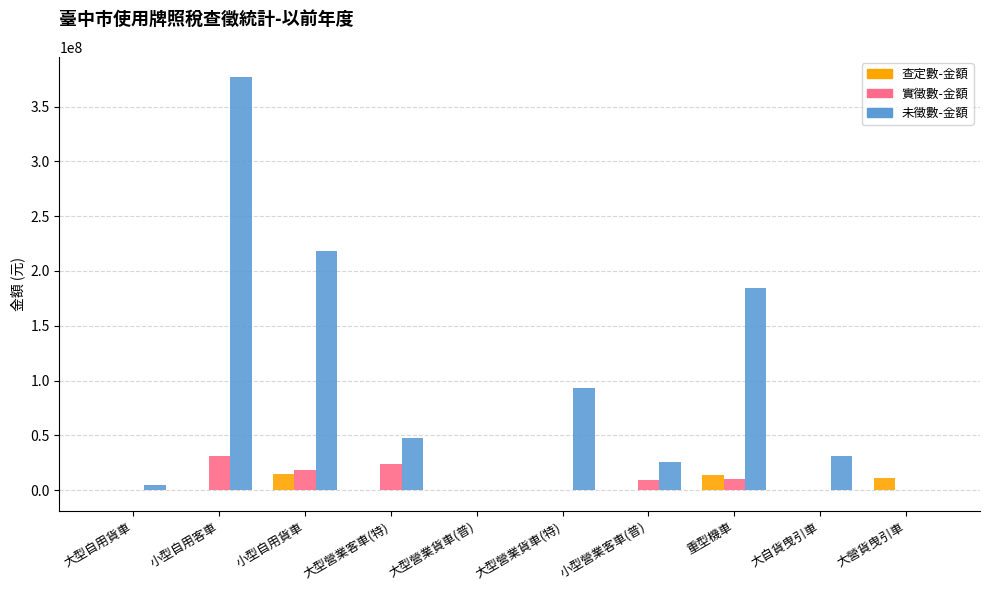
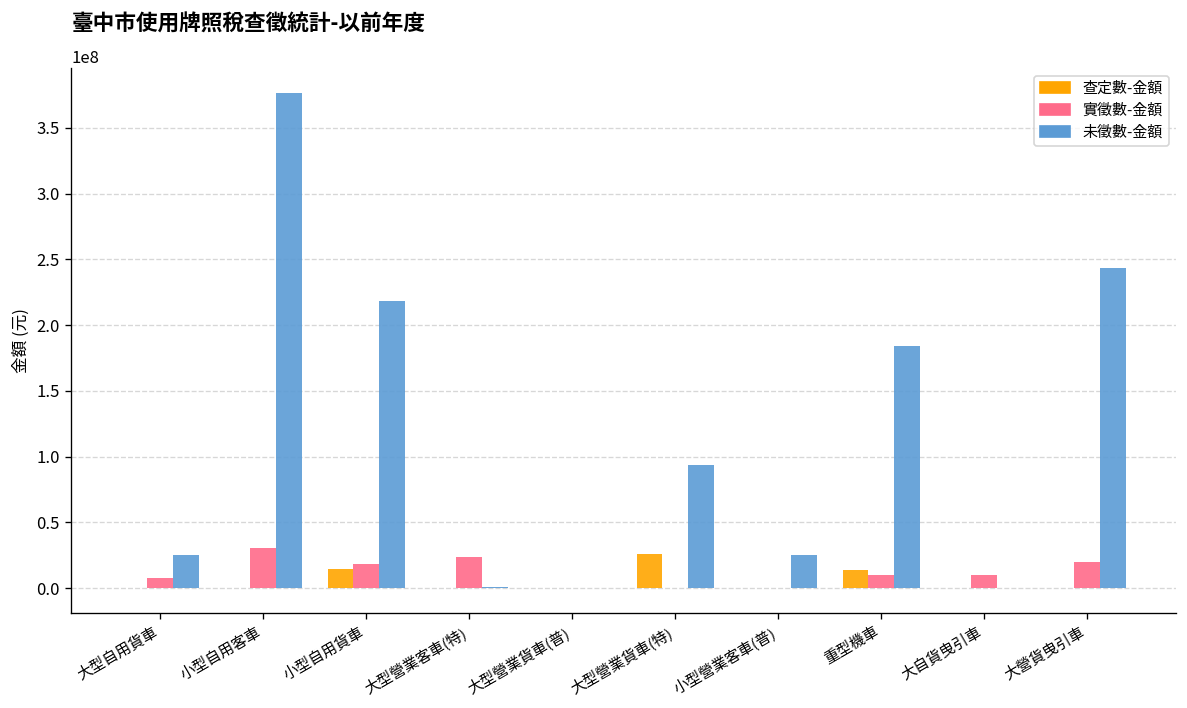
  {
    "查定數-金額": {
      "小型自用貨車": 15000000,
-     "大型營業貨車(特)": 0,
+     "大型營業貨車(特)": 26000000,
      "重型機車": 14000000,
-     "大營貨曳引車": 11000000
+     "大營貨曳引車": 0
    },
    "實徵數-金額": {
-     "大型自用貨車": 0,
+     "大型自用貨車": 8000000,
      "小型自用客車": 31000000,
      "小型自用貨車": 19000000,
      "大型營業客車(特)": 24000000,
-     "小型營業客車(普)": 9000000,
+     "小型營業客車(普)": 0,
      "重型機車": 10000000,
-     "大自貨曳引車": 0,
-     "大營貨曳引車": 0
+     "大自貨曳引車": 10000000,
+     "大營貨曳引車": 20000000
    },
    "未徵數-金額": {
-     "大型自用貨車": 4000000,
+     "大型自用貨車": 26000000,
      "小型自用客車": 377000000,
      "小型自用貨車": 218000000,
-     "大型營業客車(特)": 47000000,
+     "大型營業客車(特)": 1000000,
      "大型營業貨車(普)": 0,
      "大型營業貨車(特)": 93000000,
      "小型營業客車(普)": 25000000,
      "重型機車": 184000000,
-     "大自貨曳引車": 31000000,
-     "大營貨曳引車": 0
+     "大自貨曳引車": 0,
+     "大營貨曳引車": 243000000
    }
  }
